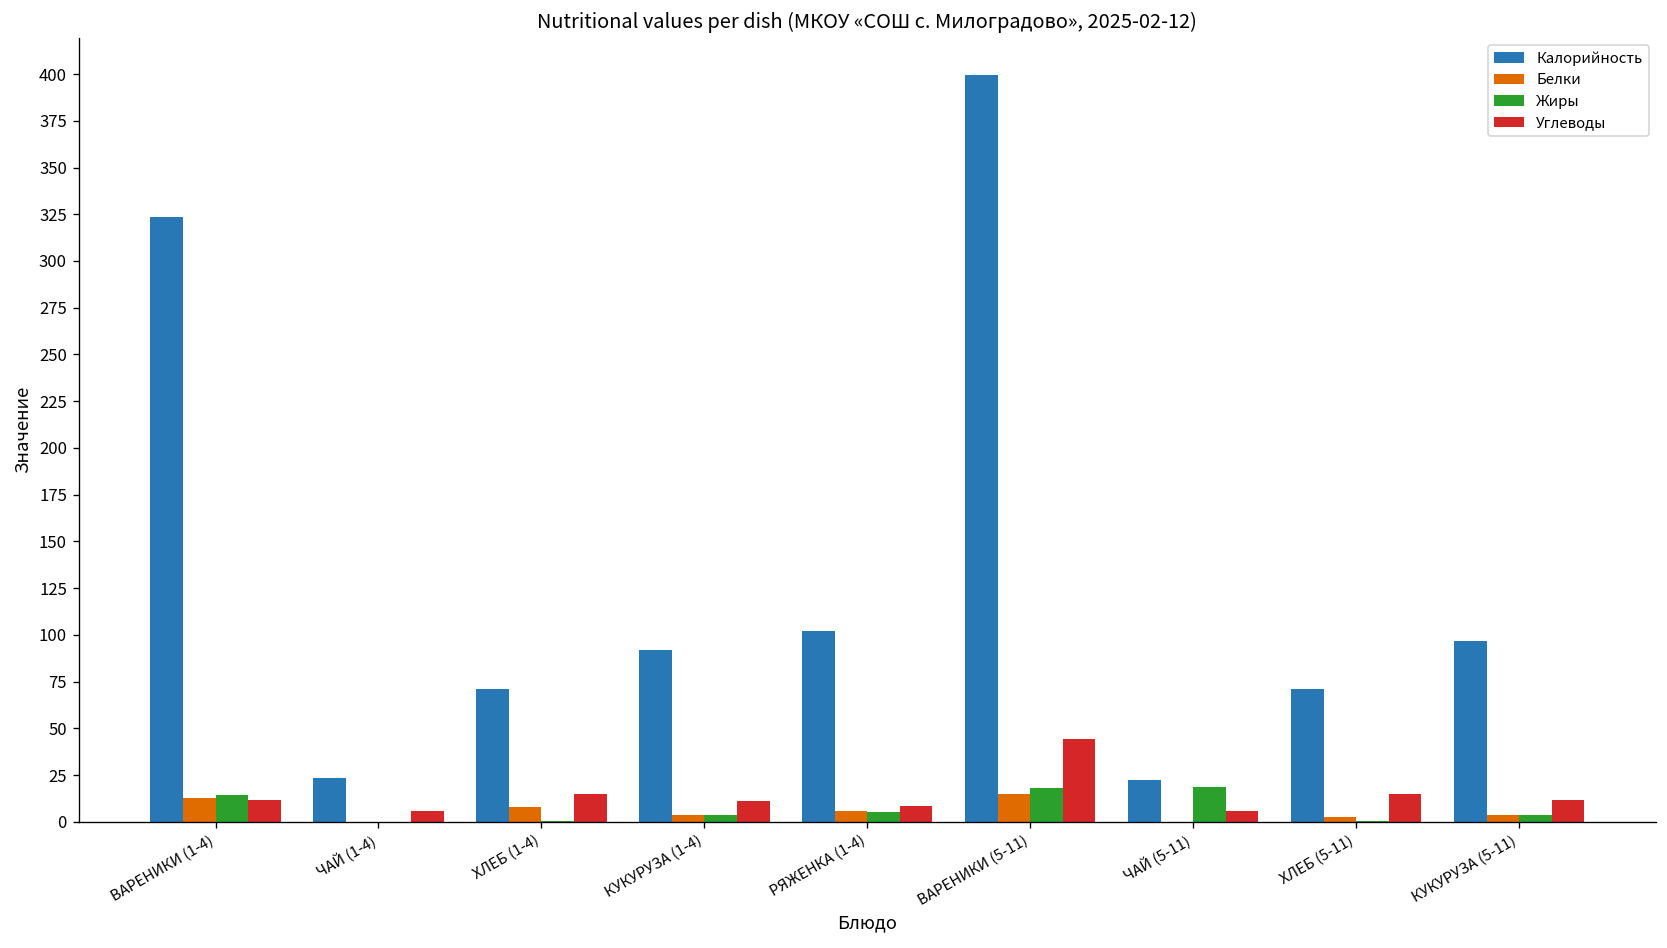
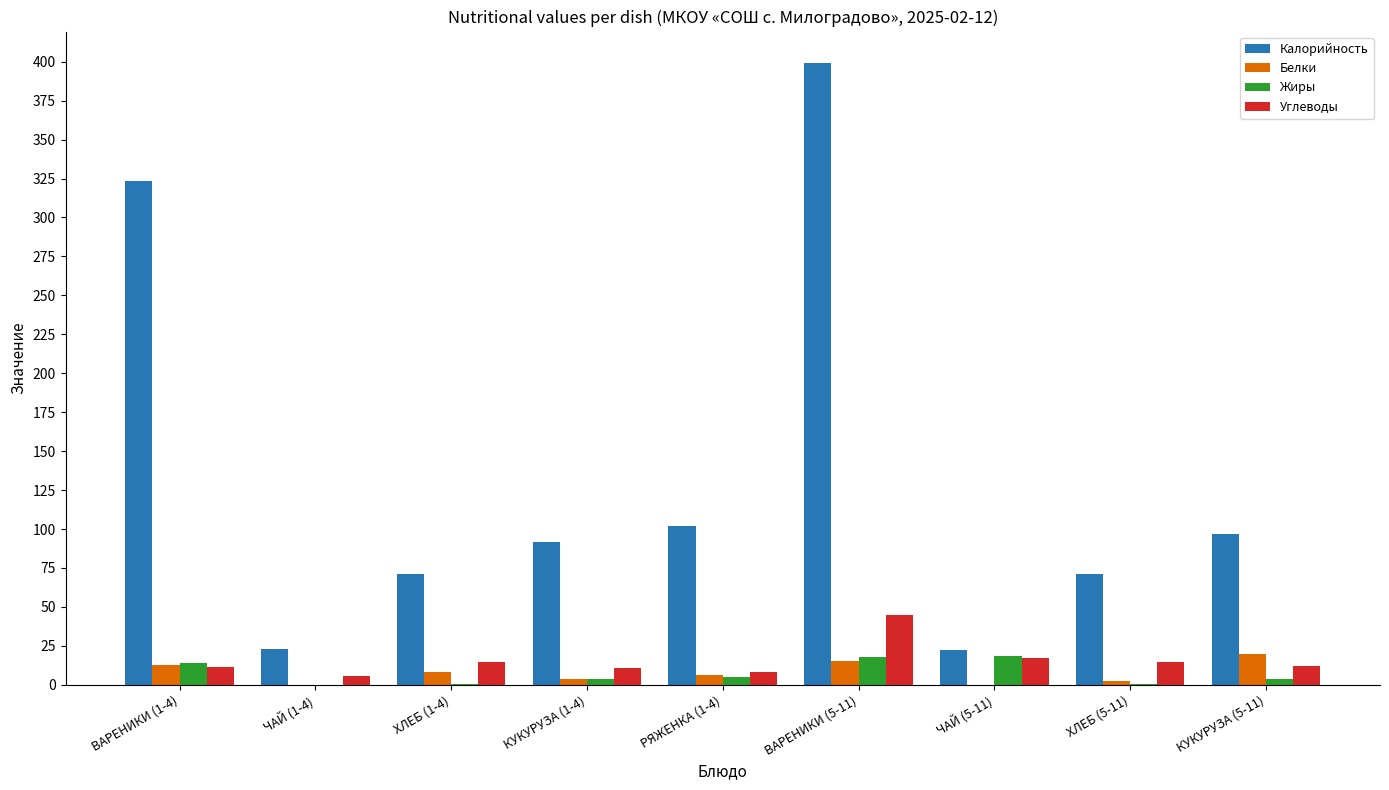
  {
    "Калорийность": {
      "ВАРЕНИКИ (1-4)": 323,
      "ЧАЙ (1-4)": 23,
      "ХЛЕБ (1-4)": 71,
      "КУКУРУЗА (1-4)": 92,
      "РЯЖЕНКА (1-4)": 102,
      "ВАРЕНИКИ (5-11)": 399,
      "ЧАЙ (5-11)": 22,
      "ХЛЕБ (5-11)": 71,
      "КУКУРУЗА (5-11)": 97
    },
    "Белки": {
      "ВАРЕНИКИ (1-4)": 13,
      "ЧАЙ (1-4)": 0,
      "ХЛЕБ (1-4)": 8,
      "КУКУРУЗА (1-4)": 4,
      "РЯЖЕНКА (1-4)": 6,
      "ВАРЕНИКИ (5-11)": 15,
      "ЧАЙ (5-11)": 0,
      "ХЛЕБ (5-11)": 2,
-     "КУКУРУЗА (5-11)": 4
+     "КУКУРУЗА (5-11)": 20
    },
    "Жиры": {
      "ВАРЕНИКИ (1-4)": 14,
      "ЧАЙ (1-4)": 0,
      "КУКУРУЗА (1-4)": 4,
      "РЯЖЕНКА (1-4)": 5,
      "ВАРЕНИКИ (5-11)": 18,
      "ЧАЙ (5-11)": 19,
      "КУКУРУЗА (5-11)": 4
    },
    "Углеводы": {
      "ВАРЕНИКИ (1-4)": 11,
      "ЧАЙ (1-4)": 6,
      "ХЛЕБ (1-4)": 15,
      "КУКУРУЗА (1-4)": 11,
      "РЯЖЕНКА (1-4)": 8,
      "ВАРЕНИКИ (5-11)": 45,
-     "ЧАЙ (5-11)": 6,
+     "ЧАЙ (5-11)": 17,
      "ХЛЕБ (5-11)": 15,
      "КУКУРУЗА (5-11)": 12
    }
  }
